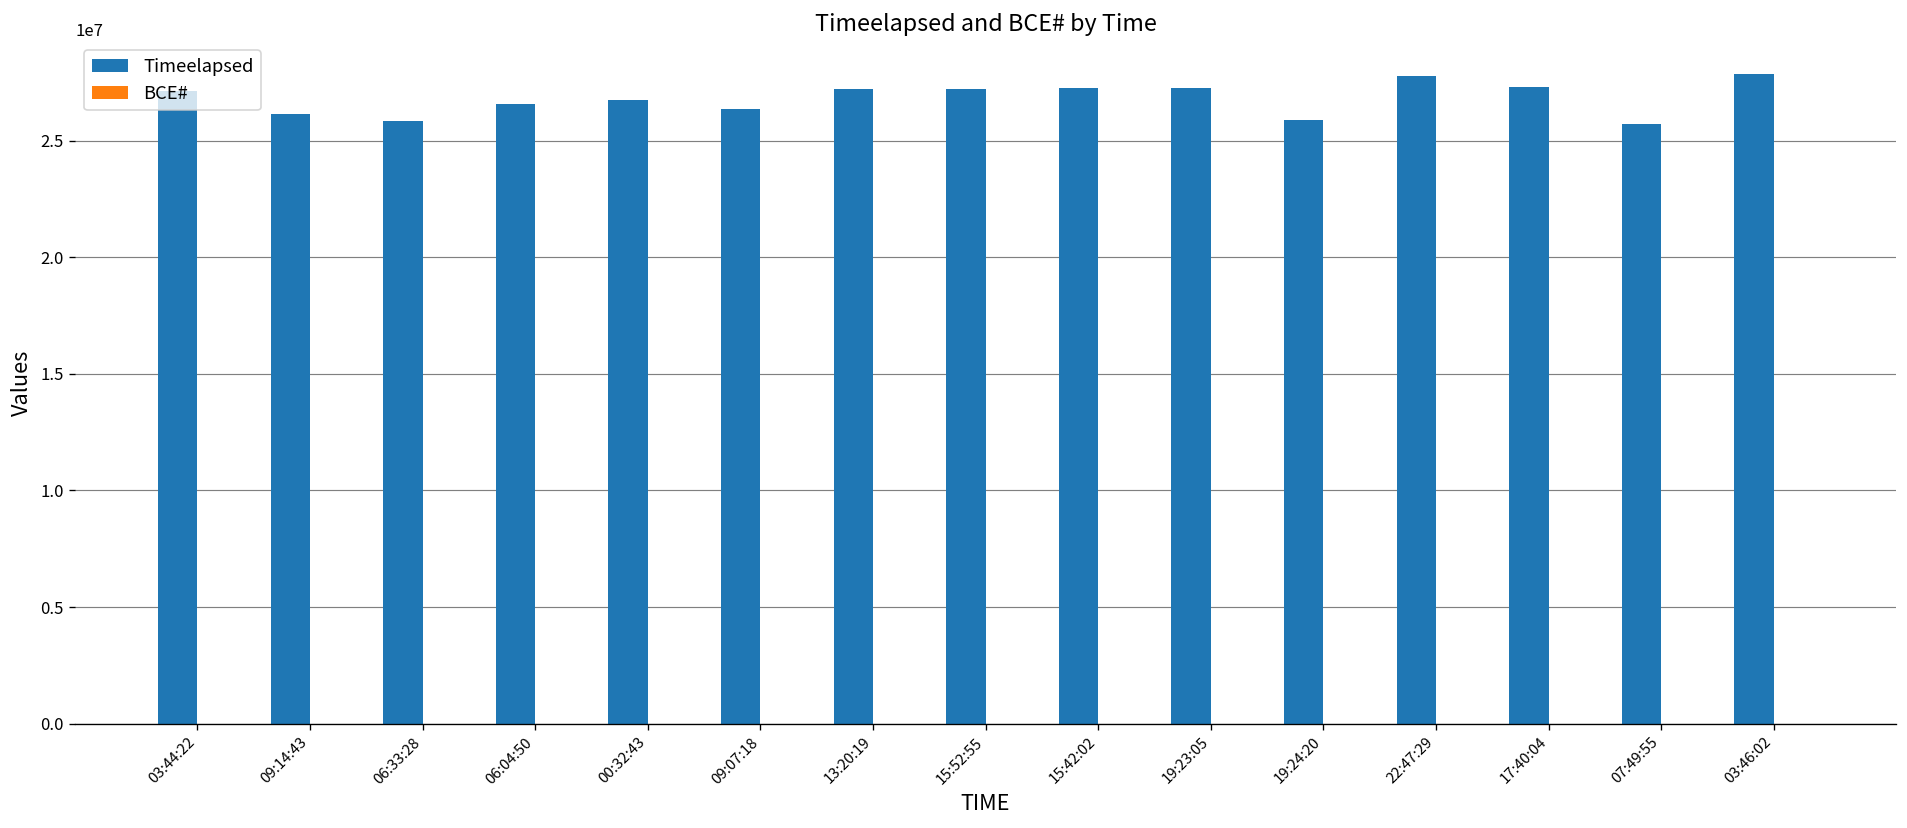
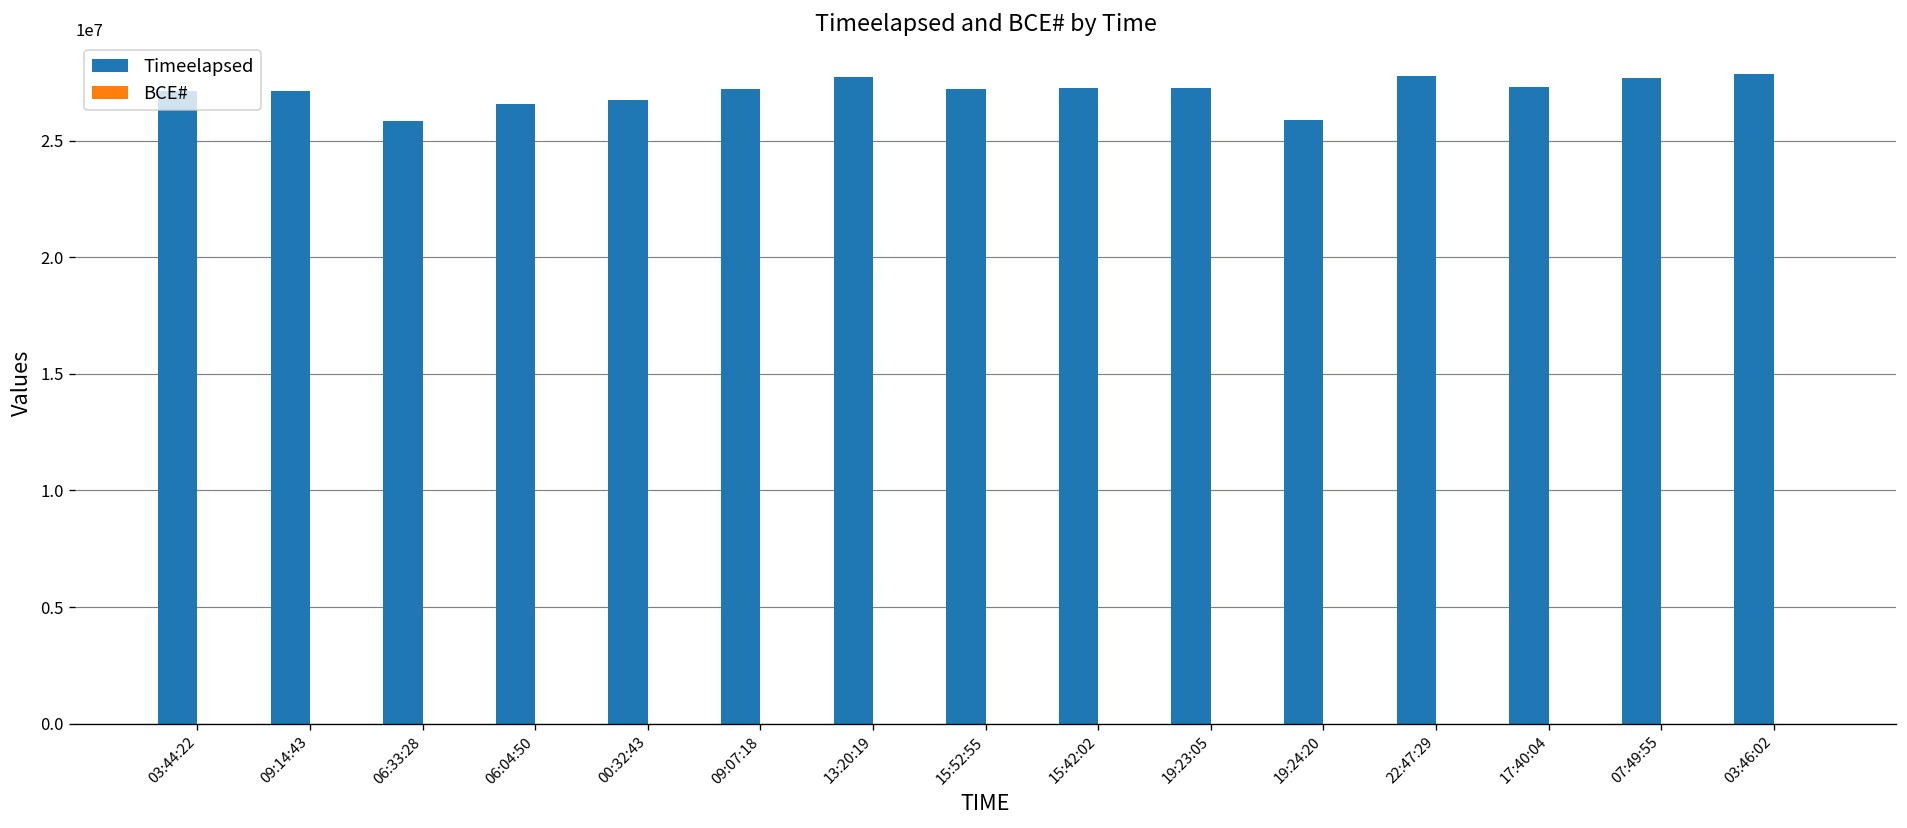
  {
    "Timeelapsed": {
-     "09:14:43": 26200000,
+     "09:14:43": 27100000,
      "06:33:28": 25800000,
      "06:04:50": 26600000,
      "00:32:43": 26700000,
-     "09:07:18": 26400000,
-     "13:20:19": 27200000,
+     "09:07:18": 27200000,
+     "13:20:19": 27700000,
      "15:52:55": 27200000,
      "15:42:02": 27300000,
      "19:23:05": 27300000,
      "19:24:20": 25900000,
      "22:47:29": 27800000,
      "17:40:04": 27300000,
-     "07:49:55": 25700000,
+     "07:49:55": 27700000,
      "03:46:02": 27900000
    }
  }
